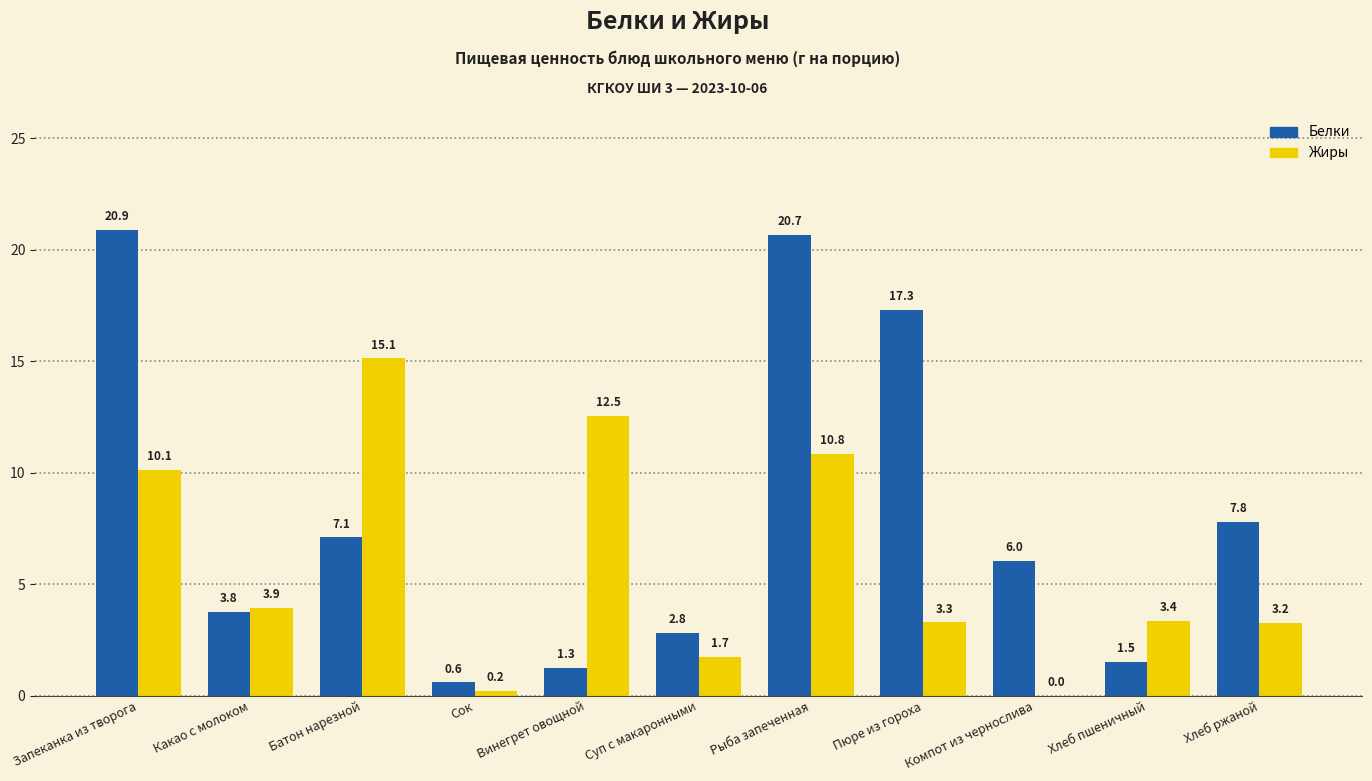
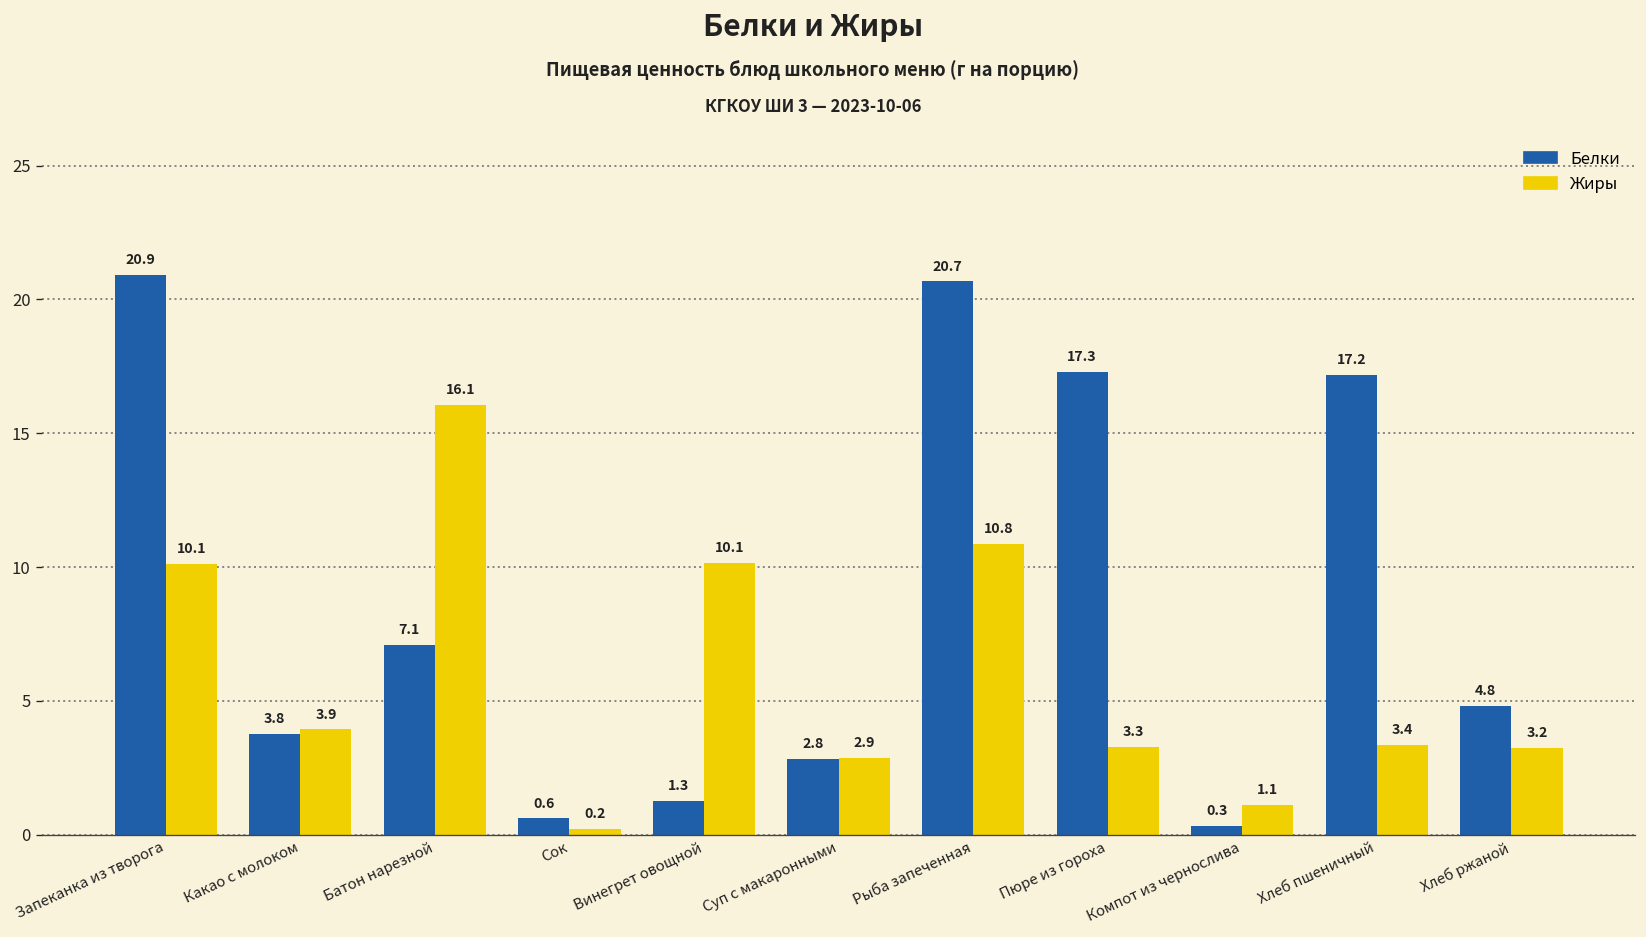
  {
    "Белки": {
      "Запеканка из творога": 20.9,
      "Какао с молоком": 3.8,
      "Батон нарезной": 7.1,
      "Сок": 0.6,
      "Винегрет овощной": 1.3,
      "Суп с макаронными": 2.8,
      "Рыба запеченная": 20.7,
      "Пюре из гороха": 17.3,
-     "Компот из чернослива": 6.0,
-     "Хлеб пшеничный": 1.5,
-     "Хлеб ржаной": 7.8
+     "Компот из чернослива": 0.3,
+     "Хлеб пшеничный": 17.2,
+     "Хлеб ржаной": 4.8
    },
    "Жиры": {
      "Запеканка из творога": 10.1,
      "Какао с молоком": 3.9,
-     "Батон нарезной": 15.1,
+     "Батон нарезной": 16.1,
      "Сок": 0.2,
-     "Винегрет овощной": 12.5,
-     "Суп с макаронными": 1.7,
+     "Винегрет овощной": 10.1,
+     "Суп с макаронными": 2.9,
      "Рыба запеченная": 10.8,
      "Пюре из гороха": 3.3,
-     "Компот из чернослива": 0.0,
+     "Компот из чернослива": 1.1,
      "Хлеб пшеничный": 3.4,
      "Хлеб ржаной": 3.2
    }
  }
